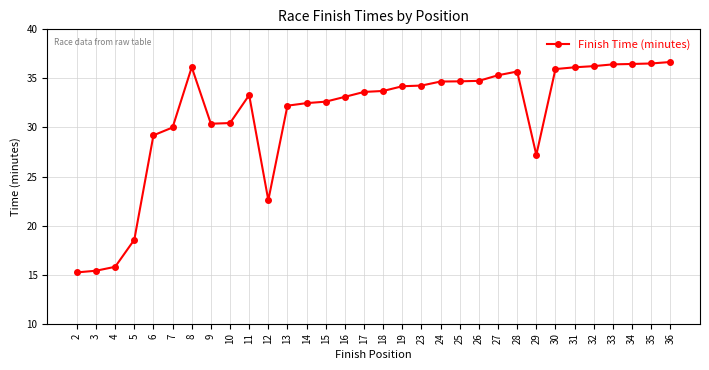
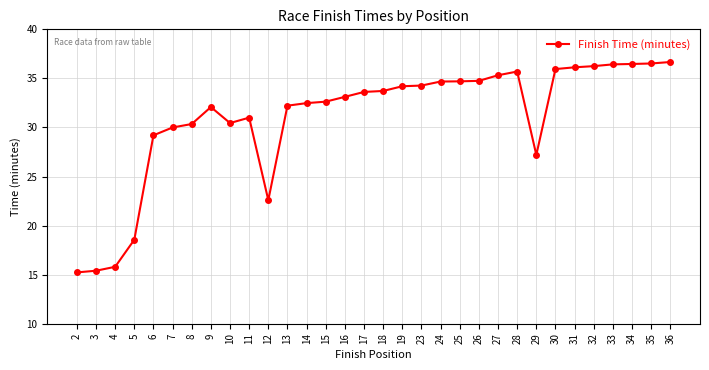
  {
    "2": 15,
    "3": 15,
    "4": 16,
    "5": 19,
    "6": 29,
    "7": 30,
-   "8": 36,
-   "9": 30,
+   "8": 30,
+   "9": 32,
    "10": 30,
-   "11": 33,
+   "11": 31,
    "12": 23,
    "13": 32,
    "14": 32,
    "15": 33,
    "16": 33,
    "17": 34,
    "18": 34,
    "19": 34,
    "23": 34,
    "24": 35,
    "25": 35,
    "26": 35,
    "27": 35,
    "28": 36,
    "29": 27,
    "30": 36,
    "31": 36,
    "32": 36,
    "33": 36,
    "34": 36,
    "35": 37,
    "36": 37
  }
